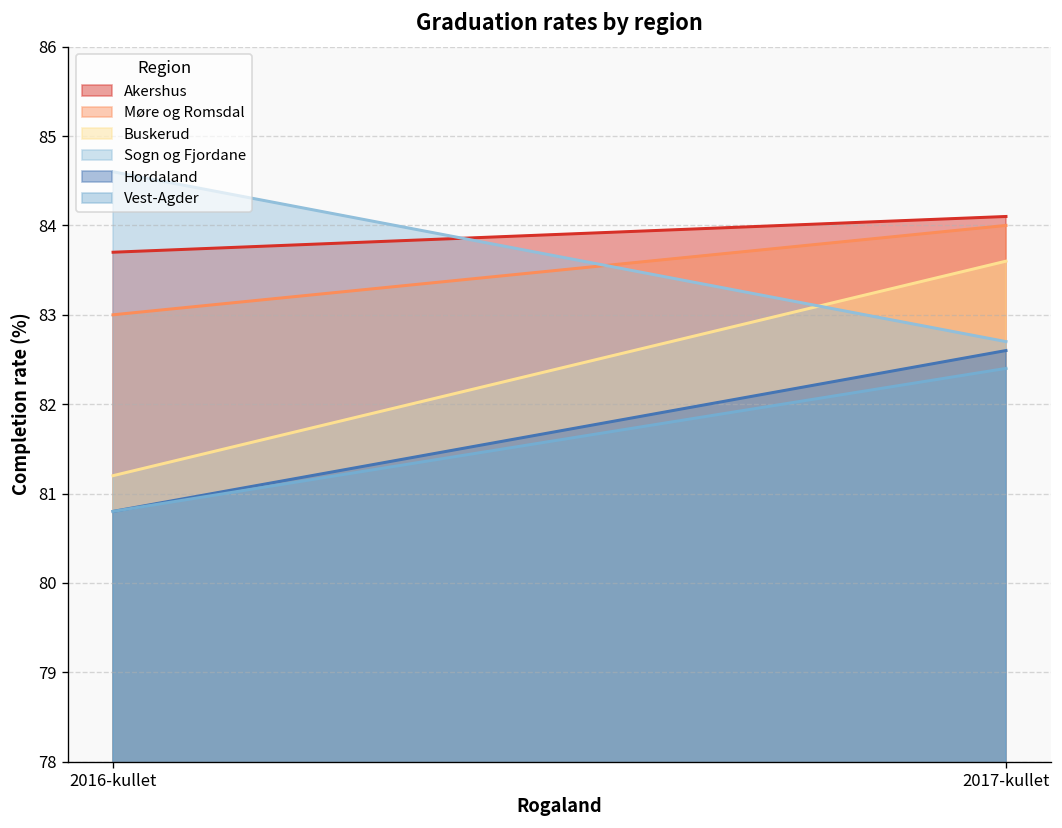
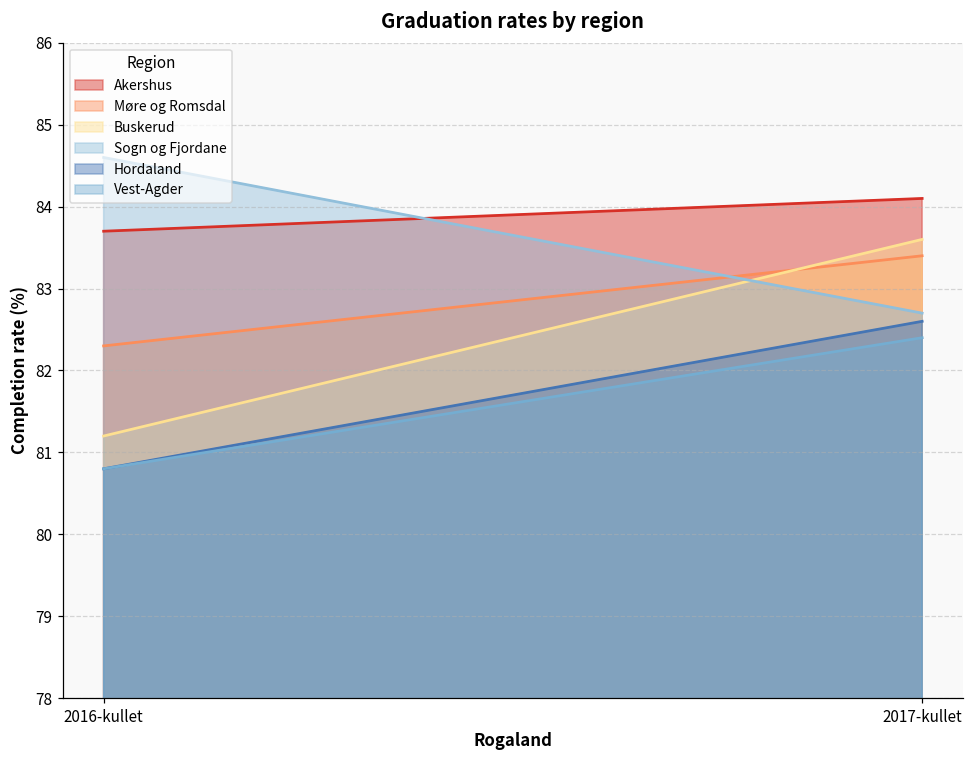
  {
    "Akershus": {
      "2016-kullet": 83.7,
      "2017-kullet": 84.1
    },
    "Møre og Romsdal": {
-     "2016-kullet": 83.0,
-     "2017-kullet": 84.0
+     "2016-kullet": 82.3,
+     "2017-kullet": 83.4
    },
    "Buskerud": {
      "2016-kullet": 81.2,
      "2017-kullet": 83.6
    }
  }
